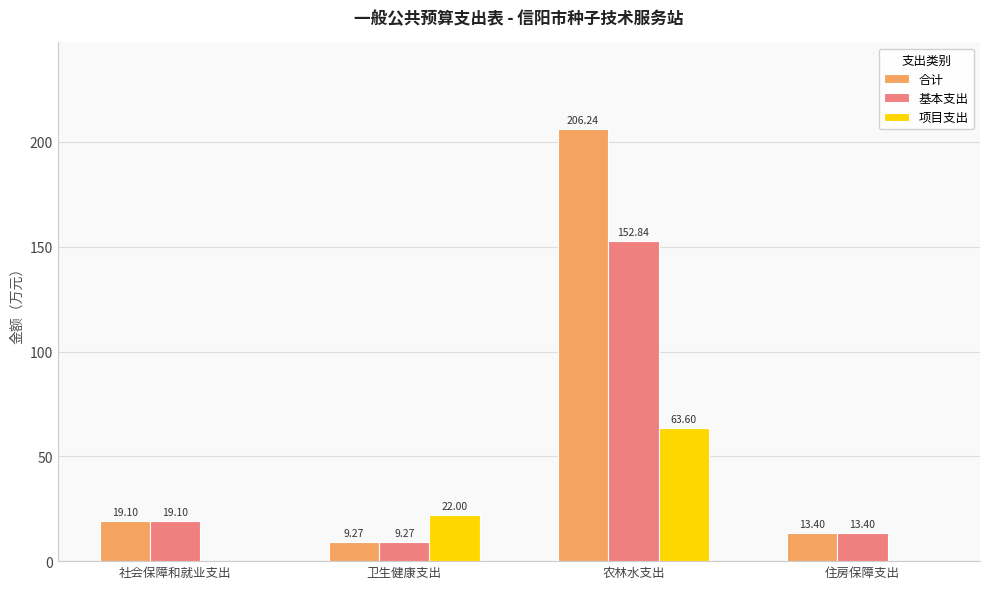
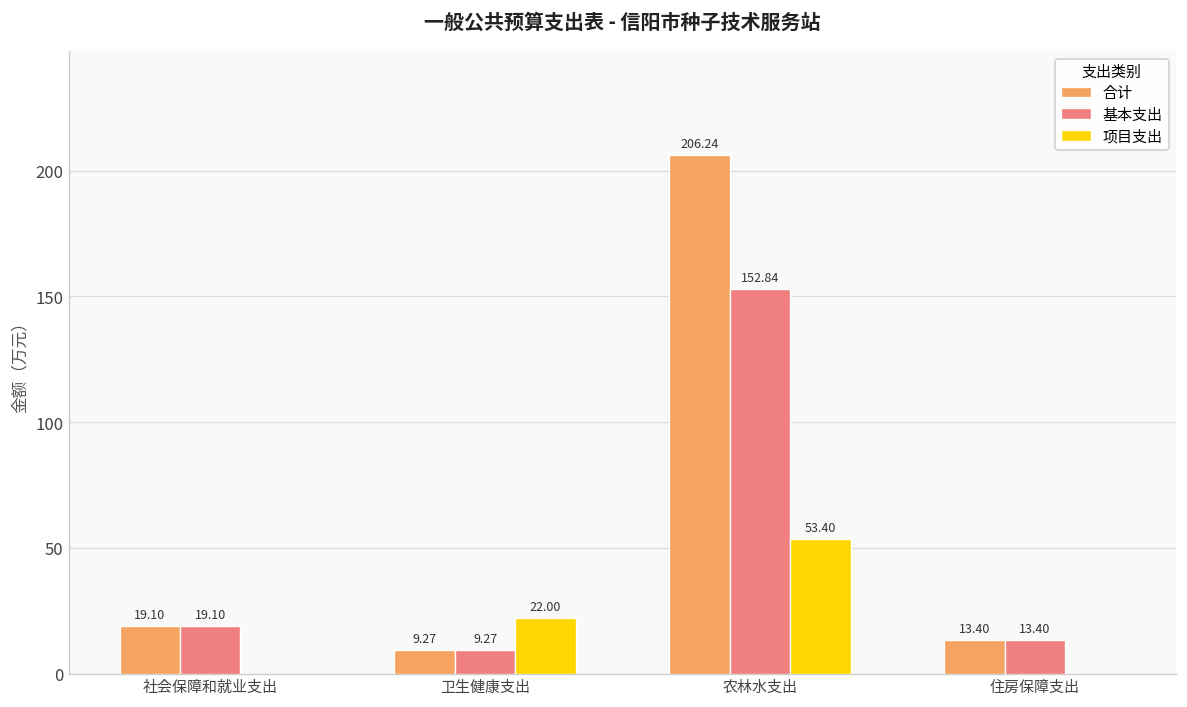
  {
    "项目支出": {
      "卫生健康支出": 22.00,
-     "农林水支出": 63.60
+     "农林水支出": 53.40
    }
  }
